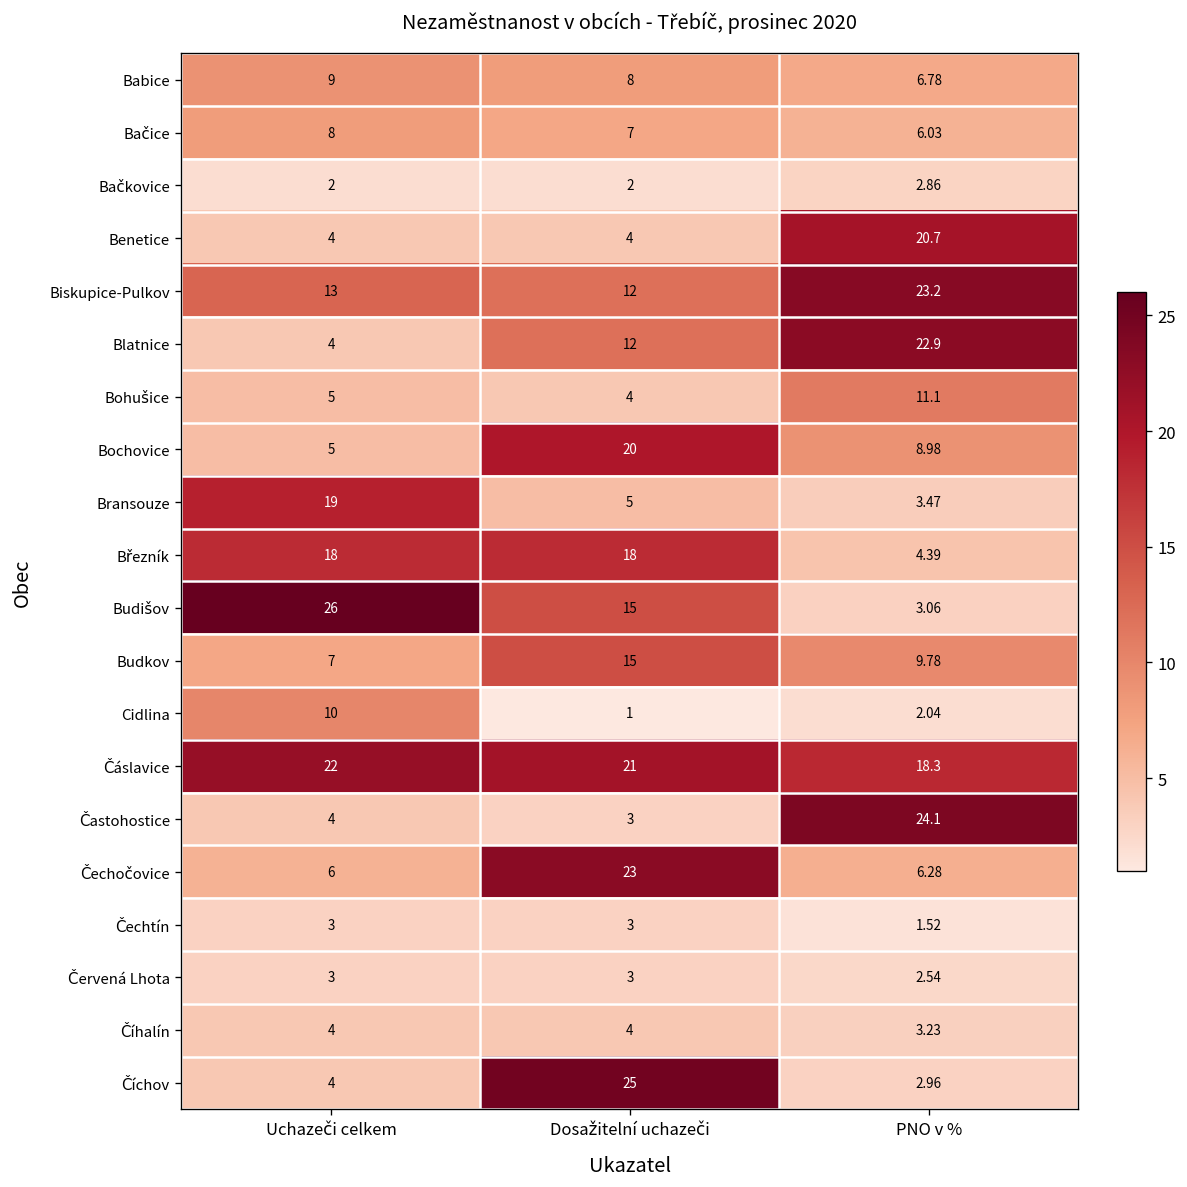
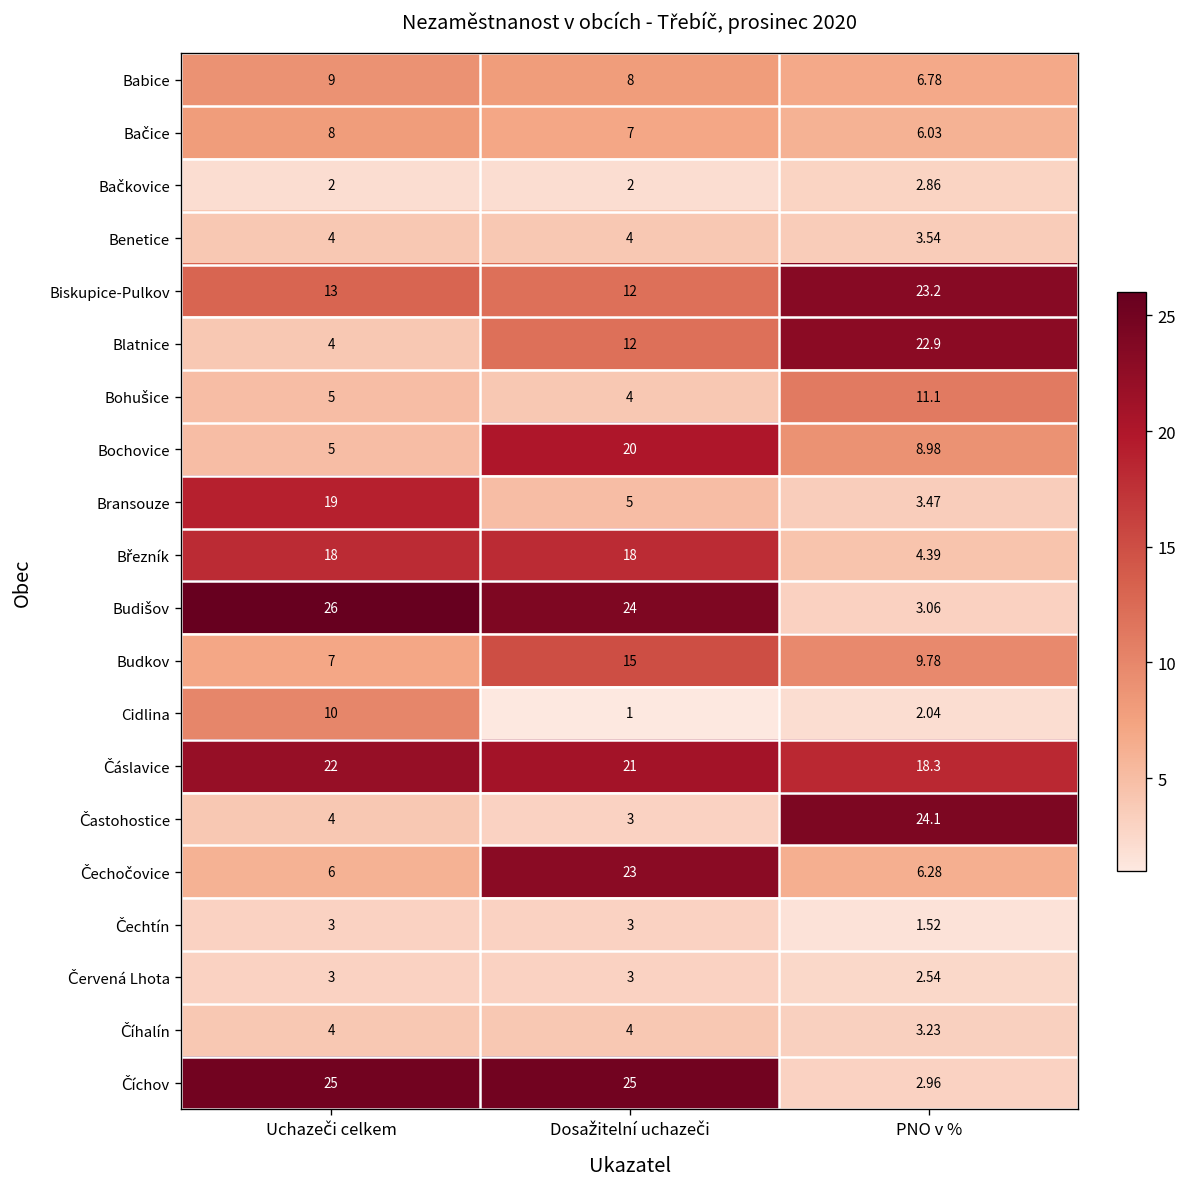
  {
    "Babice": {
      "Uchazeči celkem": 9,
      "Dosažitelní uchazeči": 8,
      "PNO v %": 6.78
    },
    "Bačice": {
      "Uchazeči celkem": 8,
      "Dosažitelní uchazeči": 7,
      "PNO v %": 6.03
    },
    "Bačkovice": {
      "Uchazeči celkem": 2,
      "Dosažitelní uchazeči": 2,
      "PNO v %": 2.86
    },
    "Benetice": {
      "Uchazeči celkem": 4,
      "Dosažitelní uchazeči": 4,
-     "PNO v %": 20.7
+     "PNO v %": 3.54
    },
    "Biskupice-Pulkov": {
      "Uchazeči celkem": 13,
      "Dosažitelní uchazeči": 12,
      "PNO v %": 23.2
    },
    "Blatnice": {
      "Uchazeči celkem": 4,
      "Dosažitelní uchazeči": 12,
      "PNO v %": 22.9
    },
    "Bohušice": {
      "Uchazeči celkem": 5,
      "Dosažitelní uchazeči": 4,
      "PNO v %": 11.1
    },
    "Bochovice": {
      "Uchazeči celkem": 5,
      "Dosažitelní uchazeči": 20,
      "PNO v %": 8.98
    },
    "Bransouze": {
      "Uchazeči celkem": 19,
      "Dosažitelní uchazeči": 5,
      "PNO v %": 3.47
    },
    "Březník": {
      "Uchazeči celkem": 18,
      "Dosažitelní uchazeči": 18,
      "PNO v %": 4.39
    },
    "Budišov": {
      "Uchazeči celkem": 26,
-     "Dosažitelní uchazeči": 15,
+     "Dosažitelní uchazeči": 24,
      "PNO v %": 3.06
    },
    "Budkov": {
      "Uchazeči celkem": 7,
      "Dosažitelní uchazeči": 15,
      "PNO v %": 9.78
    },
    "Cidlina": {
      "Uchazeči celkem": 10,
      "Dosažitelní uchazeči": 1,
      "PNO v %": 2.04
    },
    "Čáslavice": {
      "Uchazeči celkem": 22,
      "Dosažitelní uchazeči": 21,
      "PNO v %": 18.3
    },
    "Častohostice": {
      "Uchazeči celkem": 4,
      "Dosažitelní uchazeči": 3,
      "PNO v %": 24.1
    },
    "Čechočovice": {
      "Uchazeči celkem": 6,
      "Dosažitelní uchazeči": 23,
      "PNO v %": 6.28
    },
    "Čechtín": {
      "Uchazeči celkem": 3,
      "Dosažitelní uchazeči": 3,
      "PNO v %": 1.52
    },
    "Červená Lhota": {
      "Uchazeči celkem": 3,
      "Dosažitelní uchazeči": 3,
      "PNO v %": 2.54
    },
    "Číhalín": {
      "Uchazeči celkem": 4,
      "Dosažitelní uchazeči": 4,
      "PNO v %": 3.23
    },
    "Číchov": {
-     "Uchazeči celkem": 4,
+     "Uchazeči celkem": 25,
      "Dosažitelní uchazeči": 25,
      "PNO v %": 2.96
    }
  }
